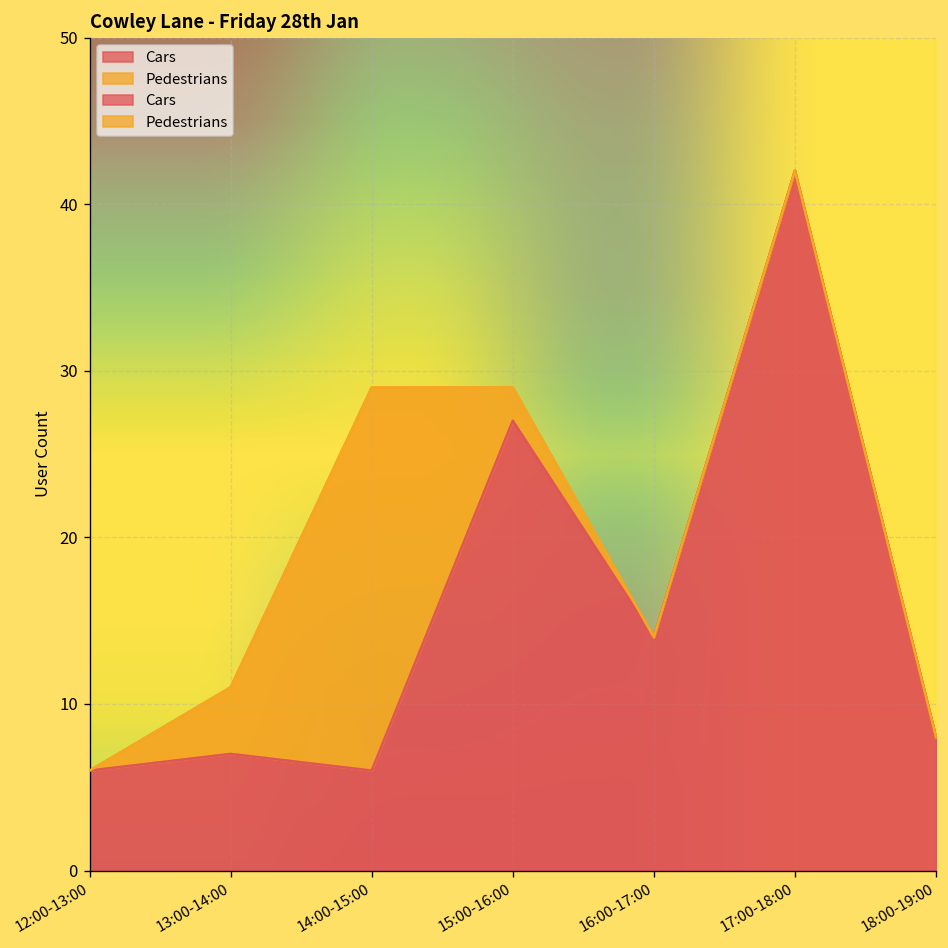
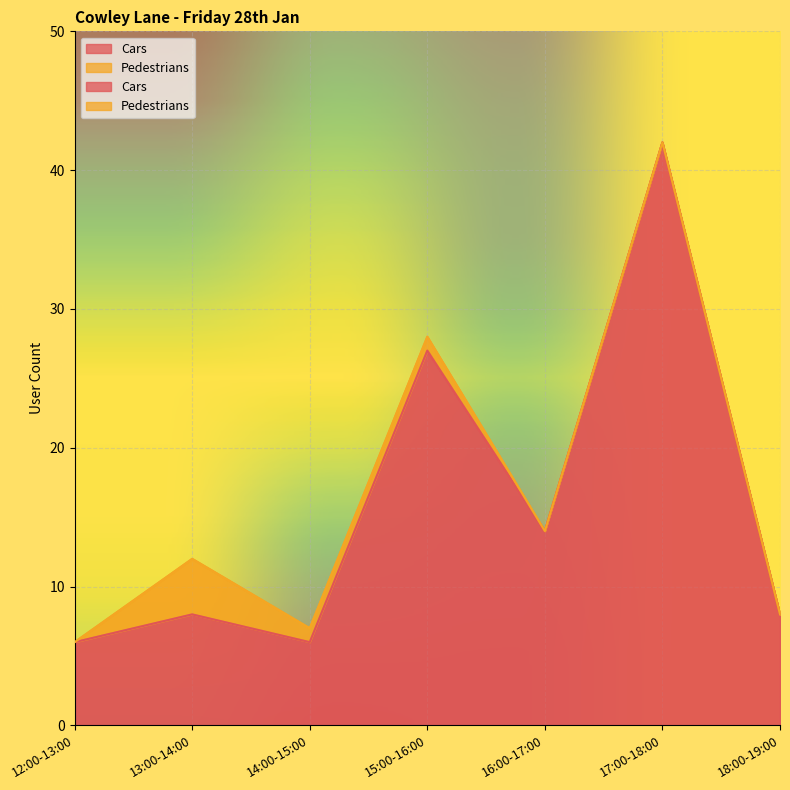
  {
    "Cars": {
-     "13:00-14:00": 7,
+     "13:00-14:00": 8,
      "14:00-15:00": 6,
      "15:00-16:00": 27
    },
    "Pedestrians": {
      "13:00-14:00": 4,
-     "14:00-15:00": 23,
-     "15:00-16:00": 2
+     "14:00-15:00": 1,
+     "15:00-16:00": 1
    }
  }
